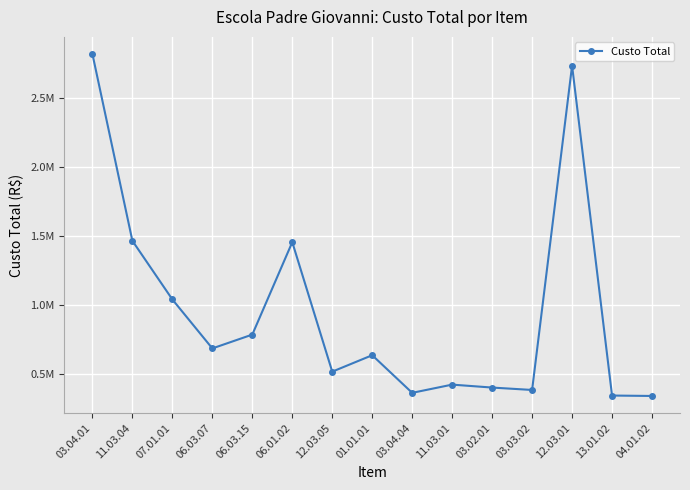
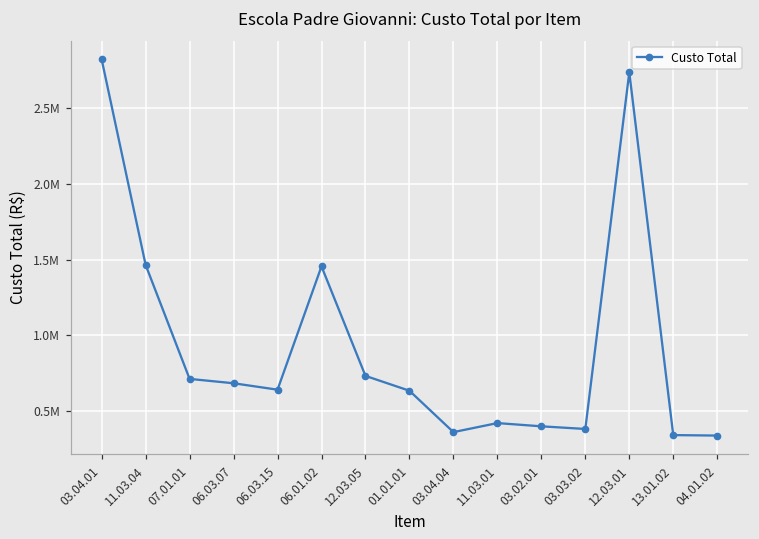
  {
    "03.04.01": 2820000,
    "11.03.04": 1470000,
-   "07.01.01": 1040000,
+   "07.01.01": 710000,
    "06.03.07": 680000,
-   "06.03.15": 780000,
+   "06.03.15": 640000,
    "06.01.02": 1460000,
-   "12.03.05": 520000,
+   "12.03.05": 730000,
    "01.01.01": 640000,
    "03.04.04": 360000,
    "11.03.01": 420000,
    "03.02.01": 400000,
    "03.03.02": 380000,
    "12.03.01": 2740000,
    "13.01.02": 340000,
    "04.01.02": 340000
  }
